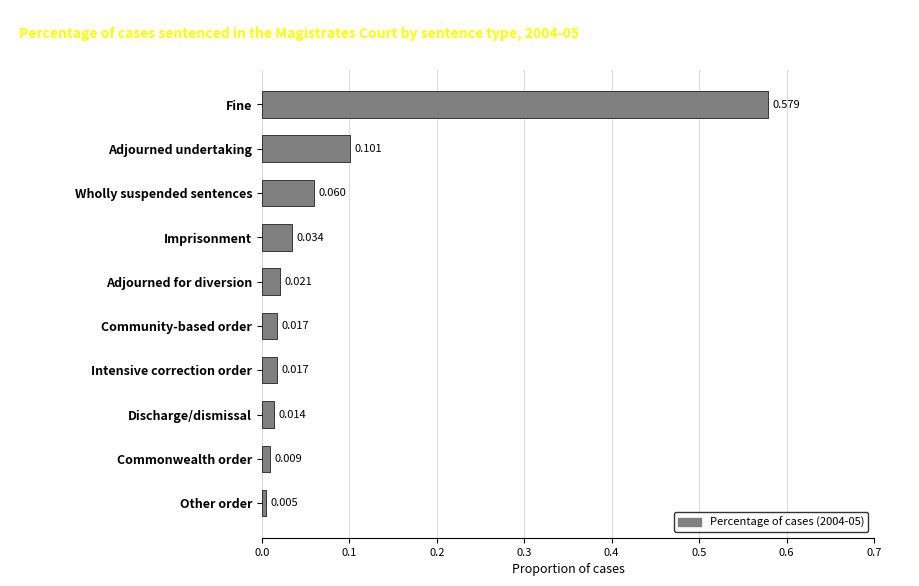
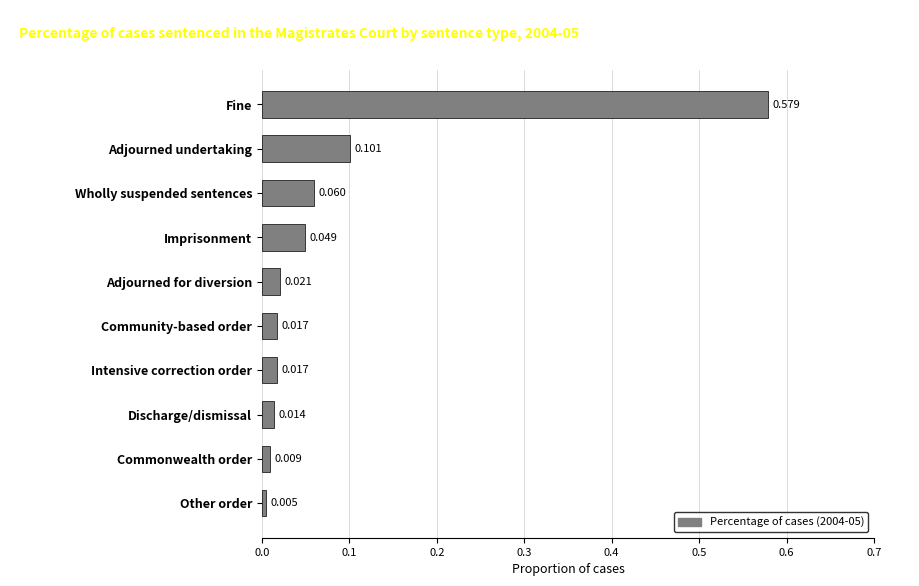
  {
    "Fine": 0.579,
    "Adjourned undertaking": 0.101,
    "Wholly suspended sentences": 0.060,
-   "Imprisonment": 0.034,
+   "Imprisonment": 0.049,
    "Adjourned for diversion": 0.021,
    "Community-based order": 0.017,
    "Intensive correction order": 0.017,
    "Discharge/dismissal": 0.014,
    "Commonwealth order": 0.009,
    "Other order": 0.005
  }
